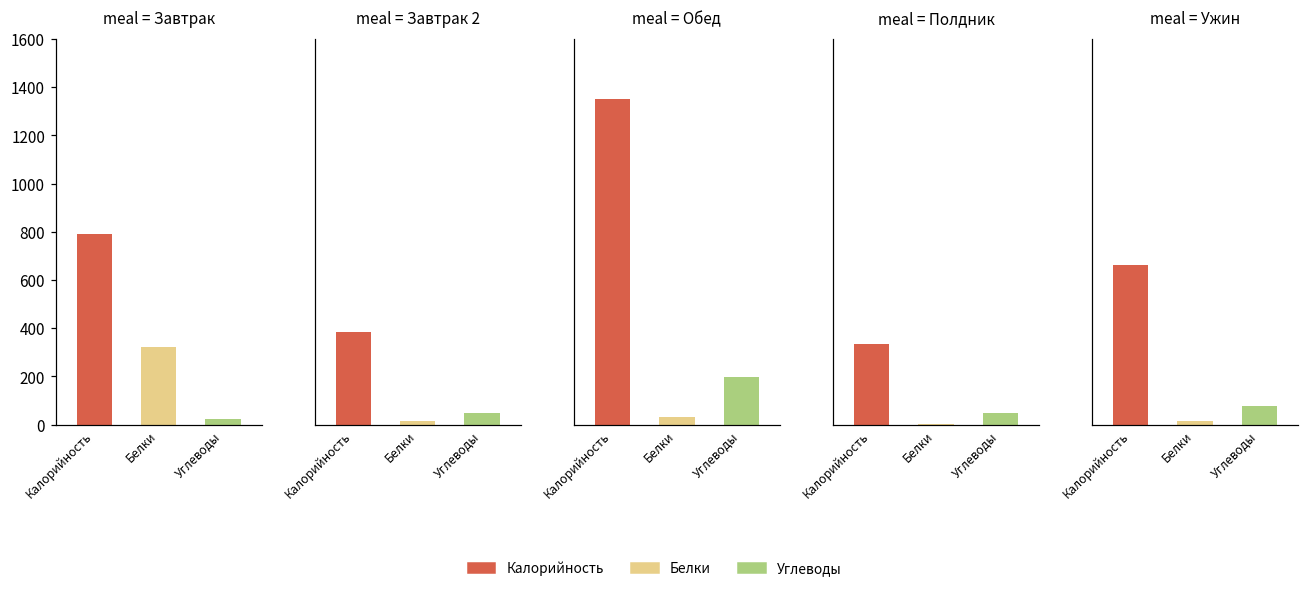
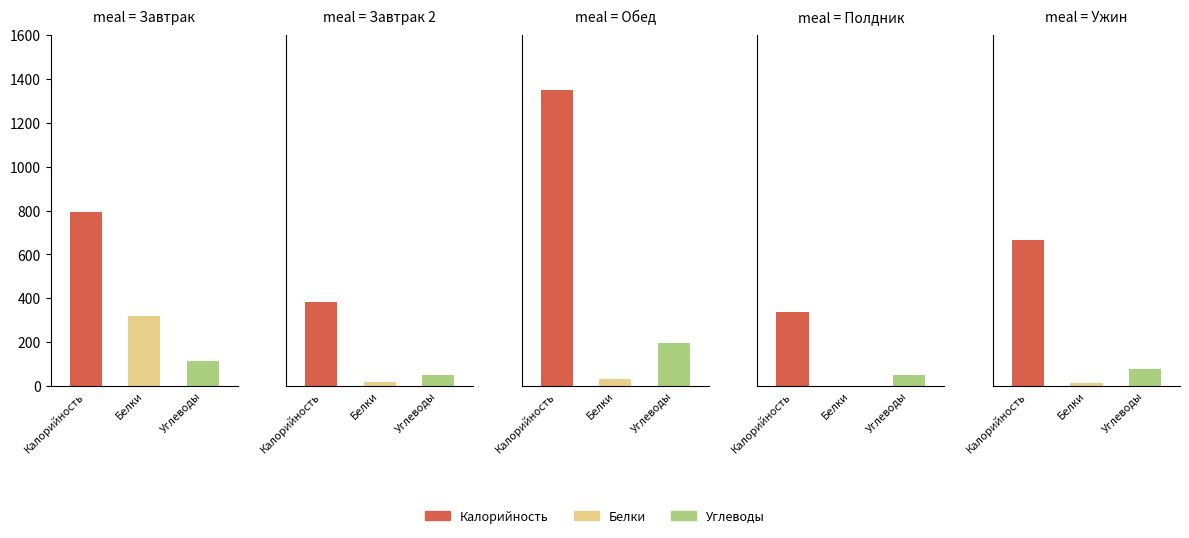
  {
    "meal = Завтрак": {
      "Калорийность": 790,
      "Белки": 320,
-     "Углеводы": 20
+     "Углеводы": 110
    }
  }
